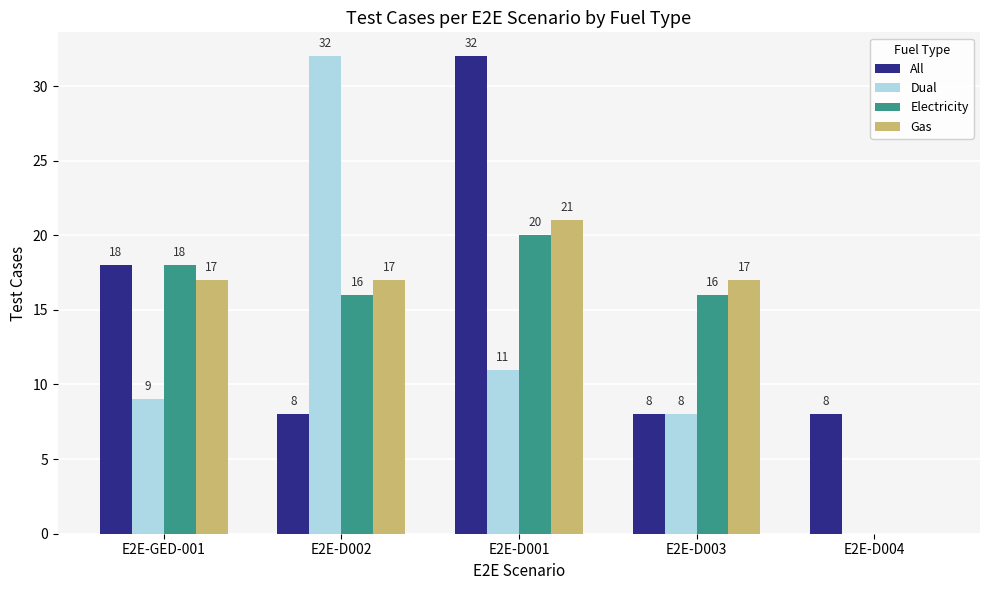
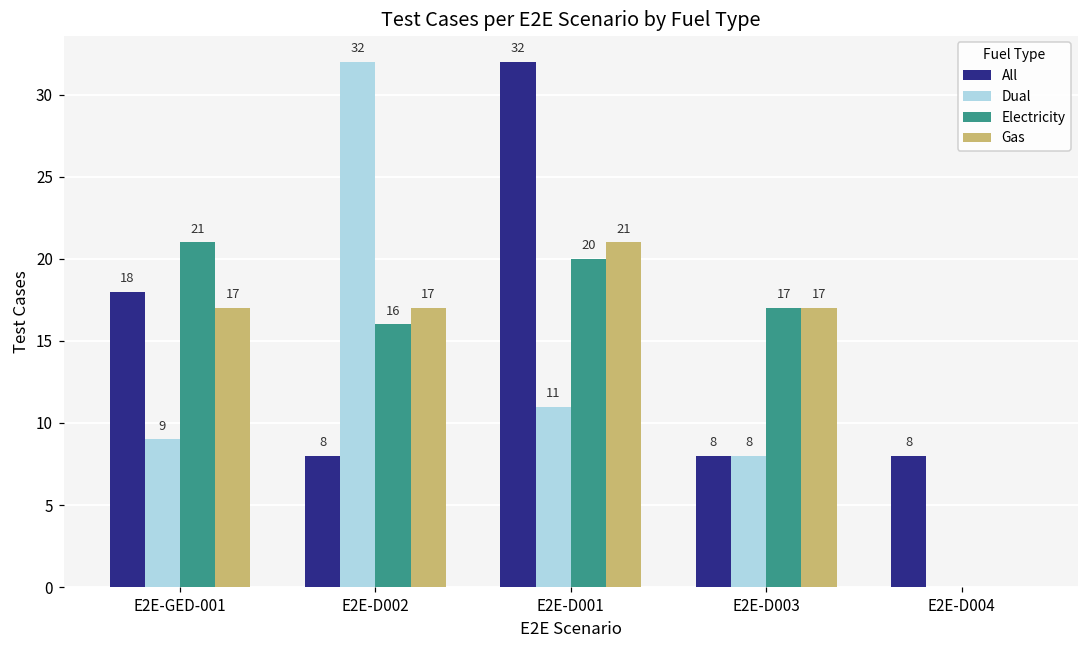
  {
    "All": {
      "E2E-GED-001": 18,
      "E2E-D002": 8,
      "E2E-D001": 32,
      "E2E-D003": 8,
      "E2E-D004": 8
    },
    "Dual": {
      "E2E-GED-001": 9,
      "E2E-D002": 32,
      "E2E-D001": 11,
      "E2E-D003": 8
    },
    "Electricity": {
-     "E2E-GED-001": 18,
+     "E2E-GED-001": 21,
      "E2E-D002": 16,
      "E2E-D001": 20,
-     "E2E-D003": 16
+     "E2E-D003": 17
    },
    "Gas": {
      "E2E-GED-001": 17,
      "E2E-D002": 17,
      "E2E-D001": 21,
      "E2E-D003": 17
    }
  }
